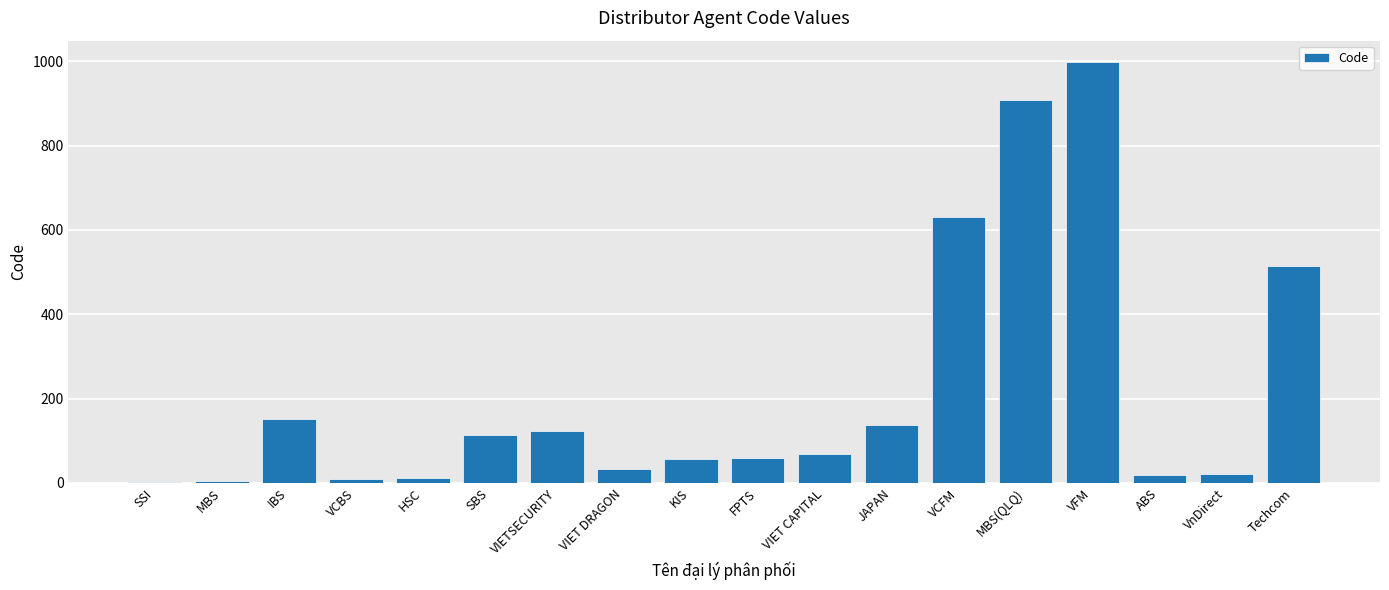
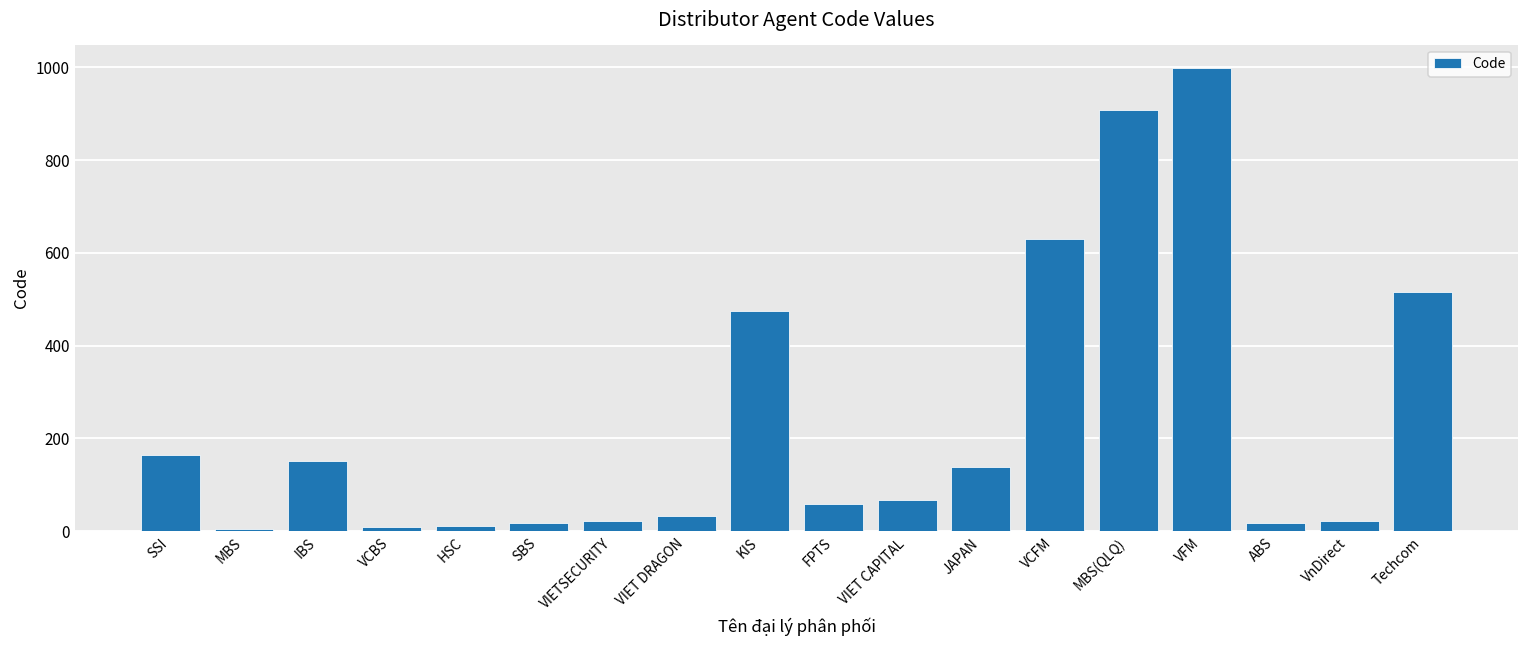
  {
-   "SSI": 0,
+   "SSI": 160,
    "IBS": 150,
    "VCBS": 10,
    "HSC": 10,
-   "SBS": 110,
-   "VIETSECURITY": 120,
+   "SBS": 20,
+   "VIETSECURITY": 20,
    "VIET DRAGON": 30,
-   "KIS": 60,
+   "KIS": 470,
    "FPTS": 60,
    "VIET CAPITAL": 70,
    "JAPAN": 140,
    "VCFM": 630,
    "MBS(QLQ)": 910,
    "VFM": 1000,
    "ABS": 20,
    "VnDirect": 20,
    "Techcom": 520
  }
